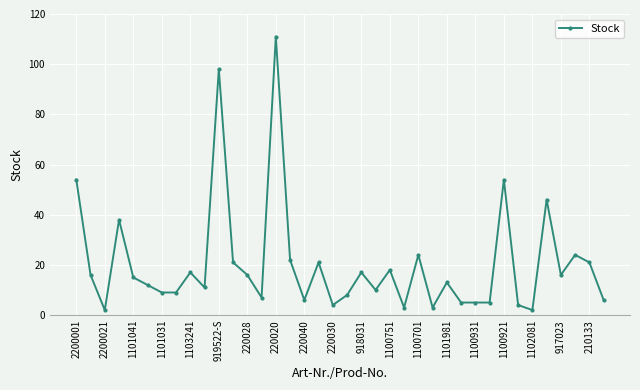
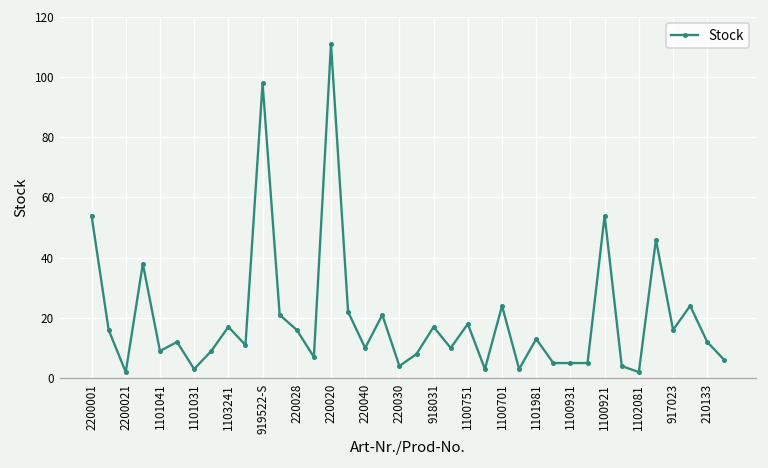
  {
    "2200001": 54,
    "2200021": 2,
-   "1101041": 15,
-   "1101031": 9,
+   "1101041": 9,
+   "1101031": 3,
    "1103241": 17,
    "919522-S": 98,
    "220028": 16,
    "220020": 111,
-   "220040": 6,
+   "220040": 10,
    "220030": 4,
    "918031": 17,
    "1100751": 18,
    "1100701": 24,
    "1101981": 13,
    "1100931": 5,
    "1100921": 54,
    "1102081": 2,
    "917023": 16,
-   "210133": 21
+   "210133": 12
  }
